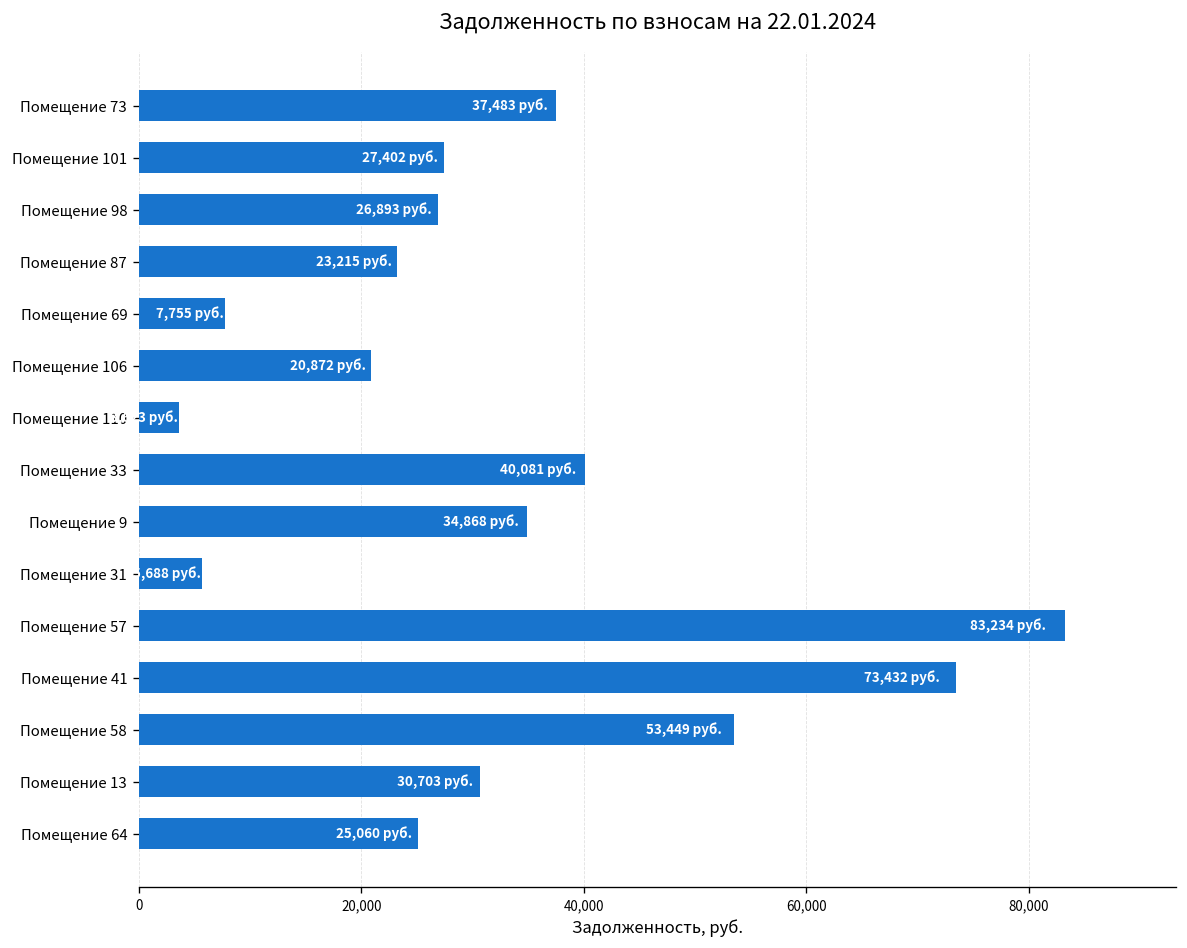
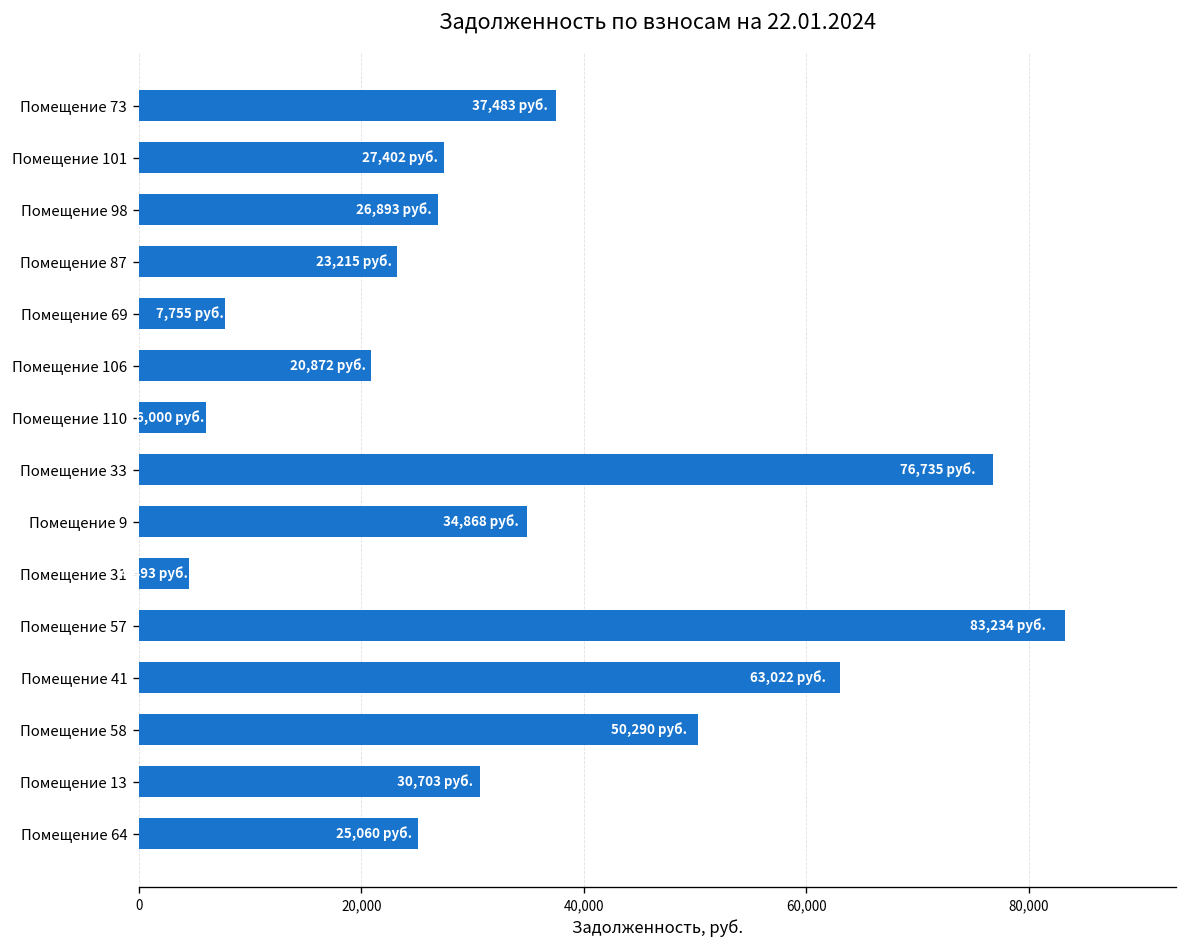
  {
    "Помещение 73": "37,483",
    "Помещение 101": "27,402",
    "Помещение 98": "26,893",
    "Помещение 87": "23,215",
    "Помещение 69": "7,755",
    "Помещение 106": "20,872",
-   "Помещение 110": "3,623",
-   "Помещение 33": "40,081",
+   "Помещение 110": "6,000",
+   "Помещение 33": "76,735",
    "Помещение 9": "34,868",
-   "Помещение 31": "5,688",
+   "Помещение 31": "4,493",
    "Помещение 57": "83,234",
-   "Помещение 41": "73,432",
-   "Помещение 58": "53,449",
+   "Помещение 41": "63,022",
+   "Помещение 58": "50,290",
    "Помещение 13": "30,703",
    "Помещение 64": "25,060"
  }
